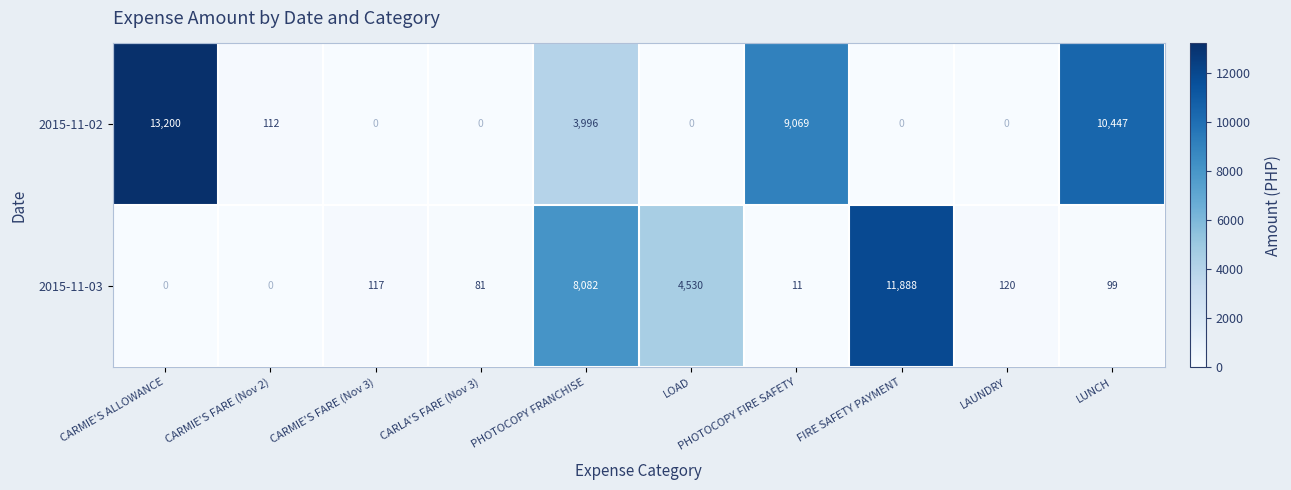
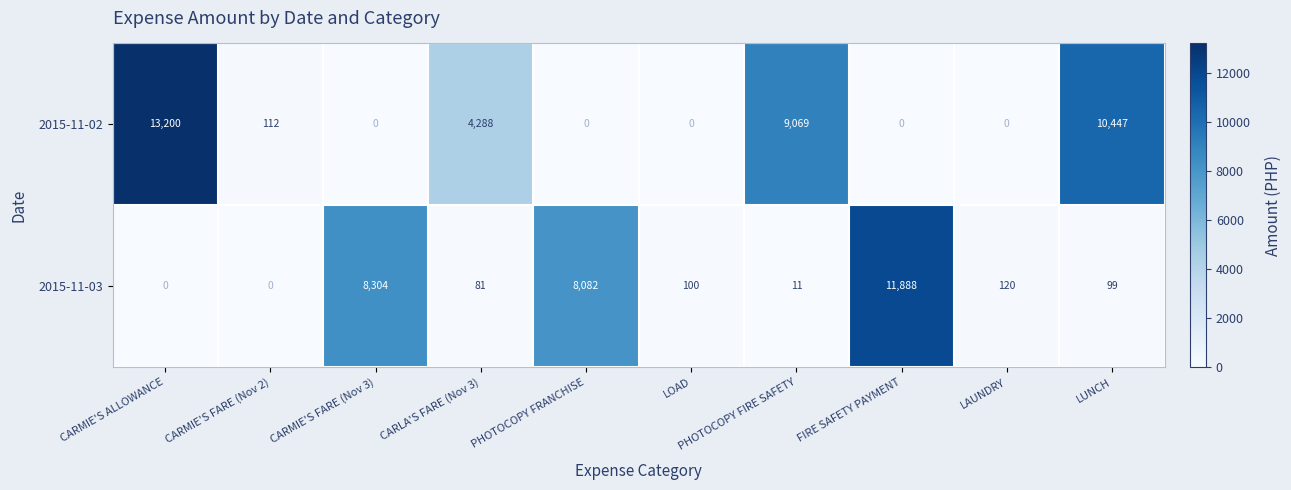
  {
    "2015-11-02": {
      "CARMIE'S ALLOWANCE": "13,200",
      "CARMIE'S FARE (Nov 2)": "112",
      "CARMIE'S FARE (Nov 3)": "0",
-     "CARLA'S FARE (Nov 3)": "0",
-     "PHOTOCOPY FRANCHISE": "3,996",
+     "CARLA'S FARE (Nov 3)": "4,288",
+     "PHOTOCOPY FRANCHISE": "0",
      "LOAD": "0",
      "PHOTOCOPY FIRE SAFETY": "9,069",
      "FIRE SAFETY PAYMENT": "0",
      "LAUNDRY": "0",
      "LUNCH": "10,447"
    },
    "2015-11-03": {
      "CARMIE'S ALLOWANCE": "0",
      "CARMIE'S FARE (Nov 2)": "0",
-     "CARMIE'S FARE (Nov 3)": "117",
+     "CARMIE'S FARE (Nov 3)": "8,304",
      "CARLA'S FARE (Nov 3)": "81",
      "PHOTOCOPY FRANCHISE": "8,082",
-     "LOAD": "4,530",
+     "LOAD": "100",
      "PHOTOCOPY FIRE SAFETY": "11",
      "FIRE SAFETY PAYMENT": "11,888",
      "LAUNDRY": "120",
      "LUNCH": "99"
    }
  }
